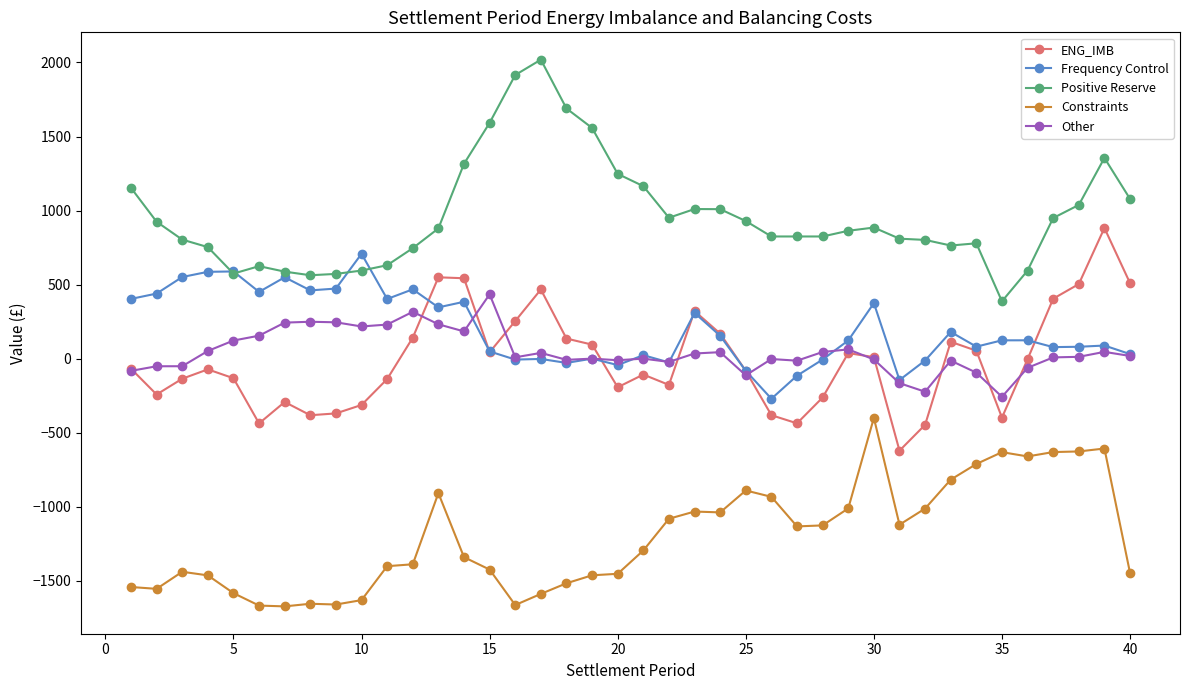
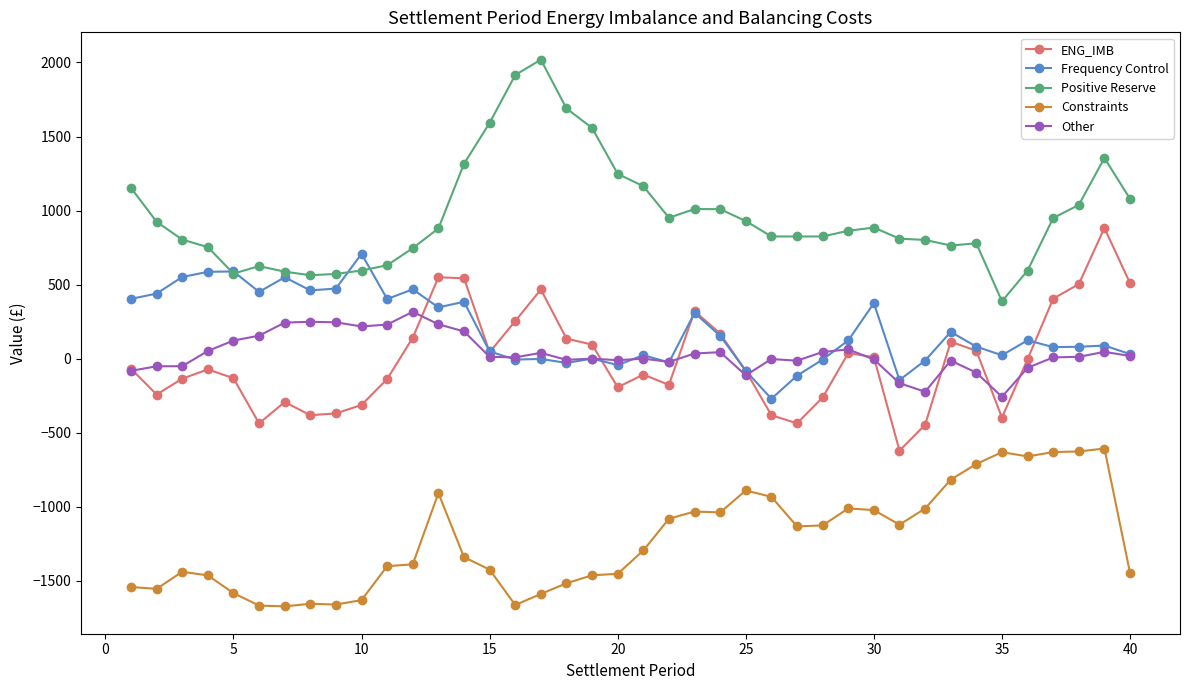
  {
    "ENG_IMB": {
      "5": -130,
      "10": -310,
      "20": -190,
      "35": -400,
      "40": 510
    },
    "Frequency Control": {
      "10": 710,
      "20": -40,
      "30": 370,
-     "35": 120
+     "35": 20
    },
    "Positive Reserve": {
      "10": 590,
      "15": 1590,
      "20": 1250,
      "25": 930,
      "30": 890,
      "35": 390,
      "40": 1080
    },
    "Constraints": {
      "5": -1580,
      "10": -1630,
      "15": -1420,
      "20": -1450,
      "25": -890,
-     "30": -400,
+     "30": -1020,
      "35": -630,
      "40": -1450
    },
    "Other": {
      "5": 120,
      "10": 220,
-     "15": 430,
+     "15": 10,
      "20": -10,
      "25": -110,
      "35": -260
    }
  }
